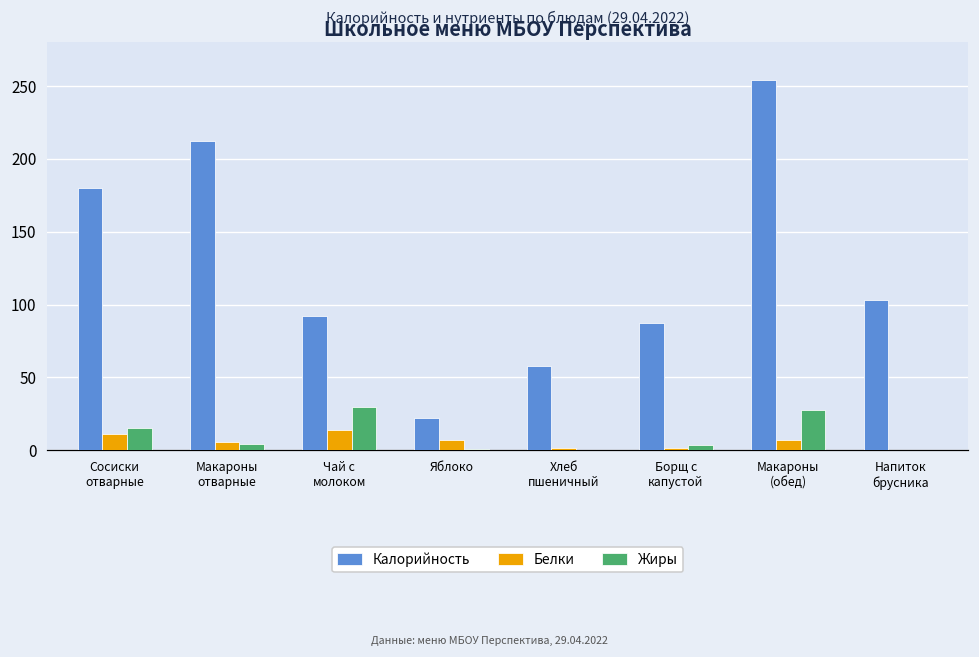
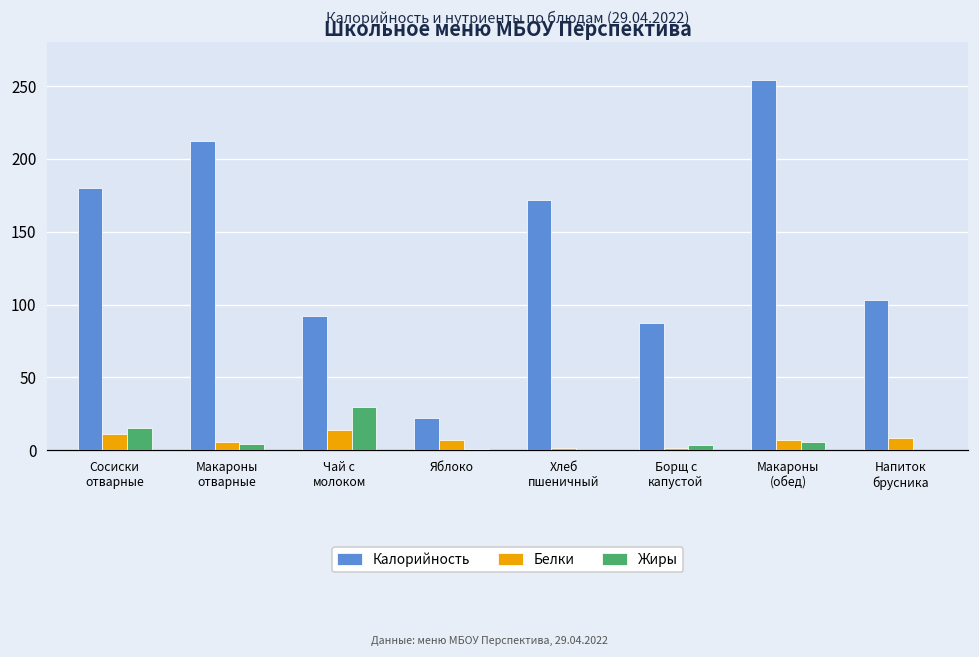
  {
    "Калорийность": {
      "Сосиски отварные": 180,
      "Макароны отварные": 212,
      "Чай с молоком": 92,
      "Яблоко": 22,
-     "Хлеб пшеничный": 58,
+     "Хлеб пшеничный": 172,
      "Борщ с капустой": 87,
      "Макароны (обед)": 254,
      "Напиток брусника": 103
    },
    "Белки": {
      "Сосиски отварные": 11,
      "Макароны отварные": 6,
      "Чай с молоком": 14,
      "Яблоко": 7,
      "Макароны (обед)": 7,
-     "Напиток брусника": 0
+     "Напиток брусника": 8
    },
    "Жиры": {
      "Сосиски отварные": 15,
      "Макароны отварные": 5,
      "Чай с молоком": 30,
      "Борщ с капустой": 3,
-     "Макароны (обед)": 28
+     "Макароны (обед)": 5
    }
  }
